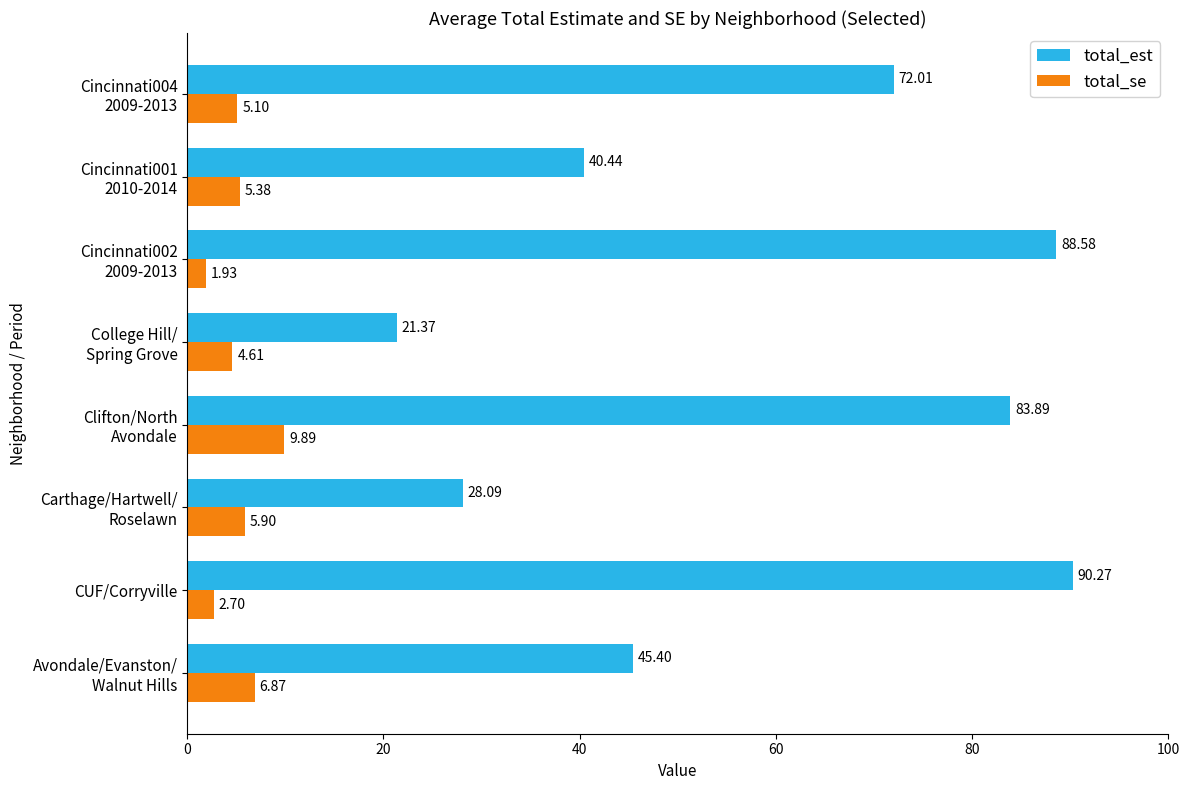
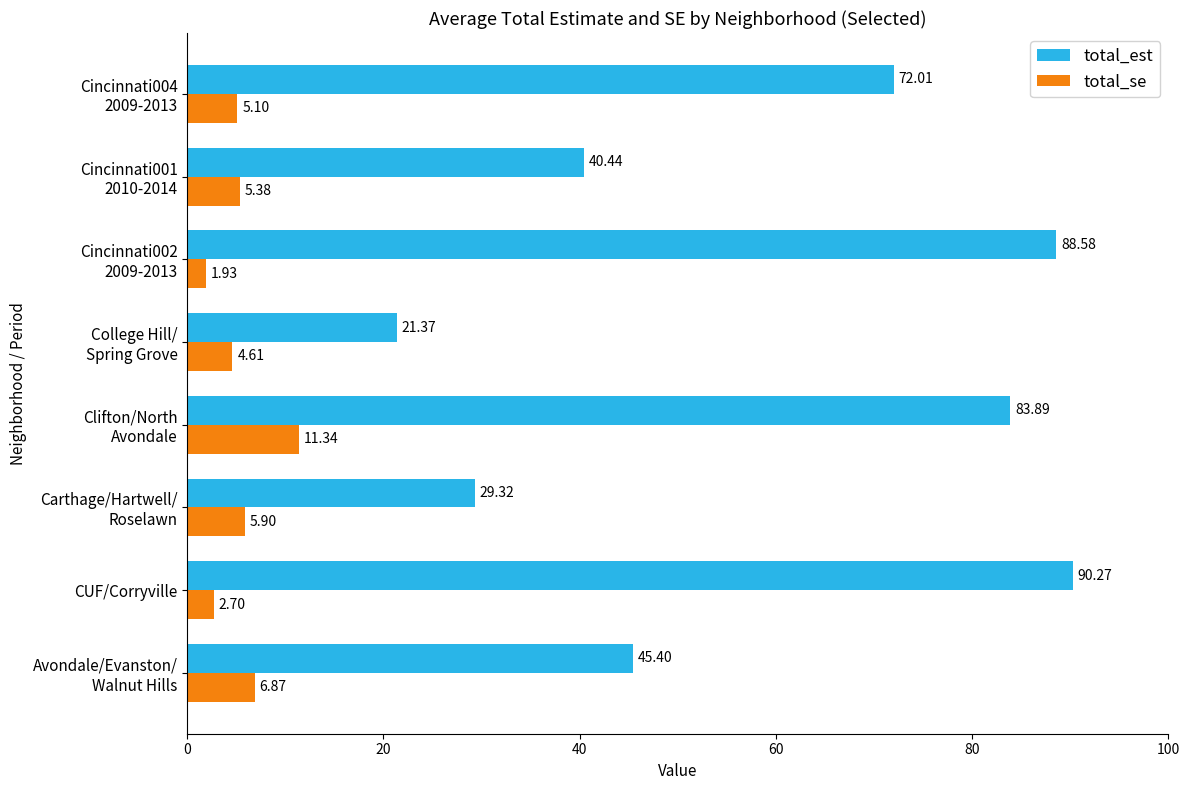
  {
    "total_est": {
      "Cincinnati004 2009-2013": 72.01,
      "Cincinnati001 2010-2014": 40.44,
      "Cincinnati002 2009-2013": 88.58,
      "College Hill/ Spring Grove": 21.37,
      "Clifton/North Avondale": 83.89,
-     "Carthage/Hartwell/ Roselawn": 28.09,
+     "Carthage/Hartwell/ Roselawn": 29.32,
      "CUF/Corryville": 90.27,
      "Avondale/Evanston/ Walnut Hills": 45.40
    },
    "total_se": {
      "Cincinnati004 2009-2013": 5.10,
      "Cincinnati001 2010-2014": 5.38,
      "Cincinnati002 2009-2013": 1.93,
      "College Hill/ Spring Grove": 4.61,
-     "Clifton/North Avondale": 9.89,
+     "Clifton/North Avondale": 11.34,
      "Carthage/Hartwell/ Roselawn": 5.90,
      "CUF/Corryville": 2.70,
      "Avondale/Evanston/ Walnut Hills": 6.87
    }
  }
